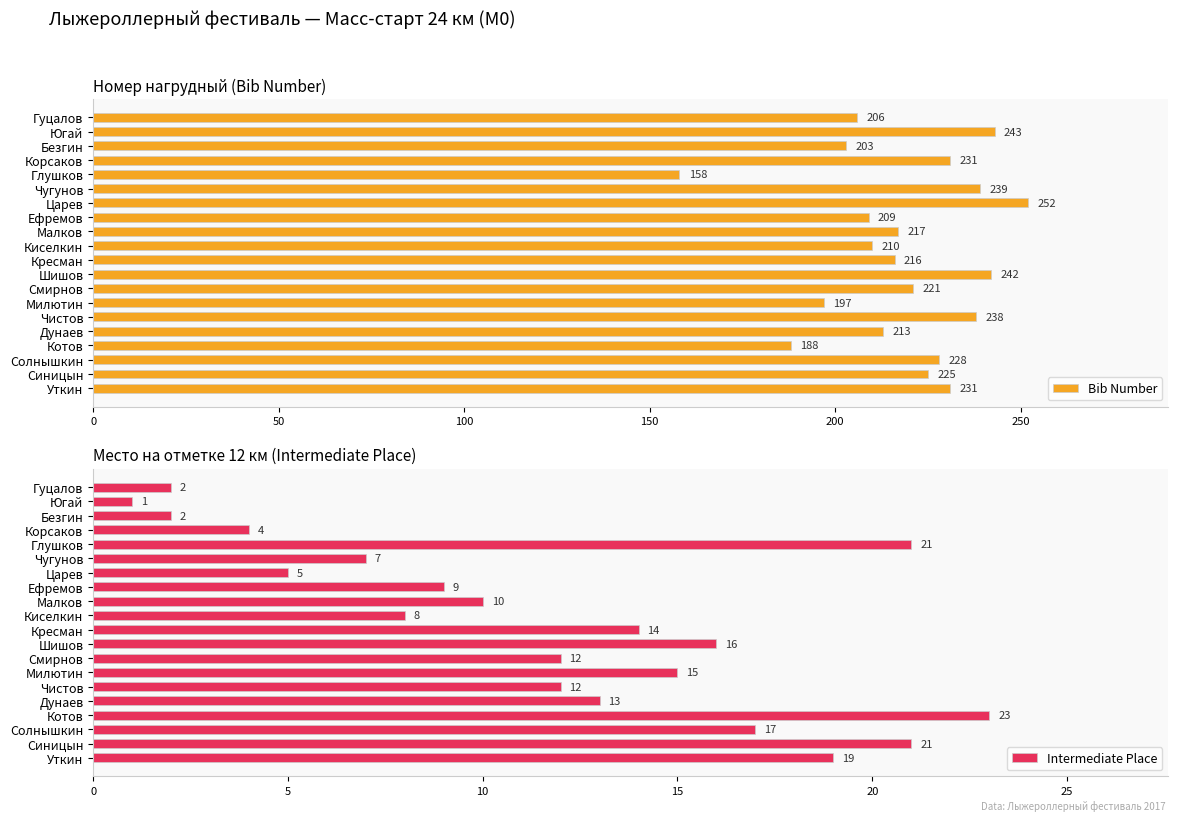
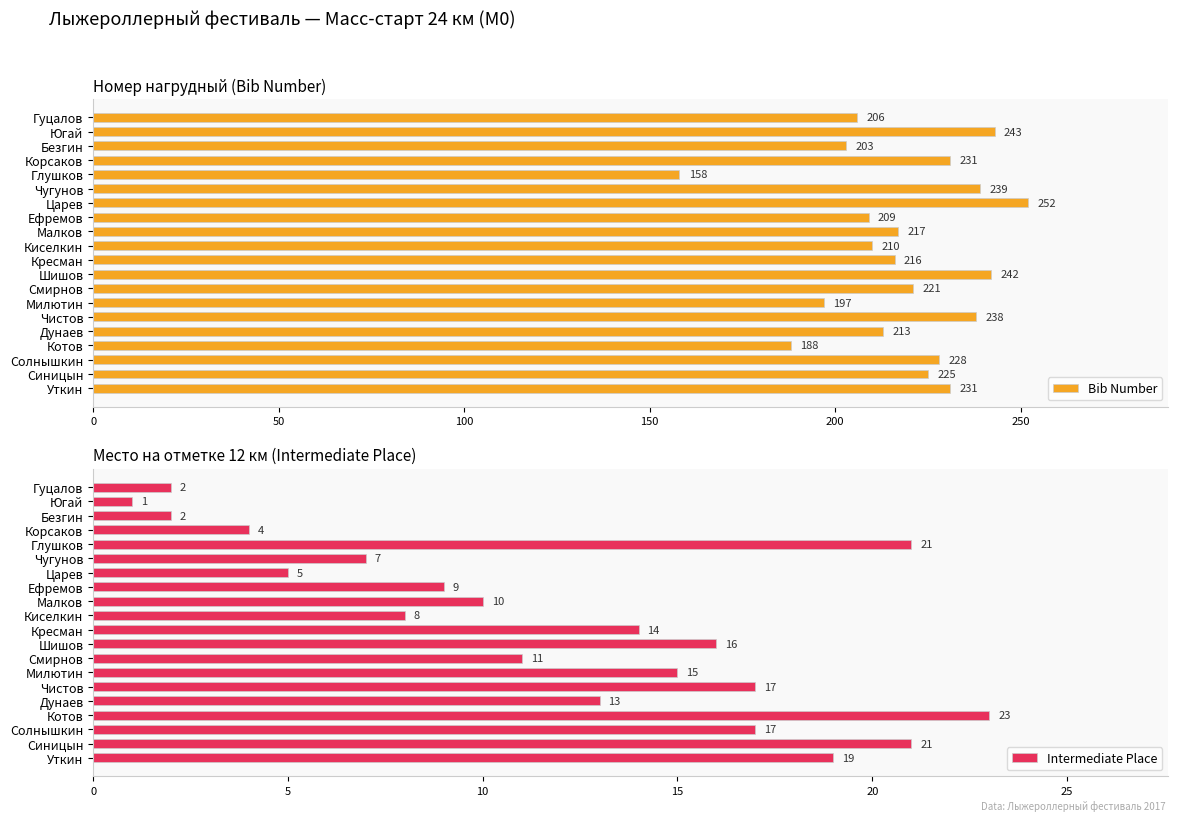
  {
    "Номер нагрудный (Bib Number)": {
      "Гуцалов": 206,
      "Югай": 243,
      "Безгин": 203,
      "Корсаков": 231,
      "Глушков": 158,
      "Чугунов": 239,
      "Царев": 252,
      "Ефремов": 209,
      "Малков": 217,
      "Киселкин": 210,
      "Кресман": 216,
      "Шишов": 242,
      "Смирнов": 221,
      "Милютин": 197,
      "Чистов": 238,
      "Дунаев": 213,
      "Котов": 188,
      "Солнышкин": 228,
      "Синицын": 225,
      "Уткин": 231
    },
    "Место на отметке 12 км (Intermediate Place)": {
      "Гуцалов": 2,
      "Югай": 1,
      "Безгин": 2,
      "Корсаков": 4,
      "Глушков": 21,
      "Чугунов": 7,
      "Царев": 5,
      "Ефремов": 9,
      "Малков": 10,
      "Киселкин": 8,
      "Кресман": 14,
      "Шишов": 16,
-     "Смирнов": 12,
+     "Смирнов": 11,
      "Милютин": 15,
-     "Чистов": 12,
+     "Чистов": 17,
      "Дунаев": 13,
      "Котов": 23,
      "Солнышкин": 17,
      "Синицын": 21,
      "Уткин": 19
    }
  }
